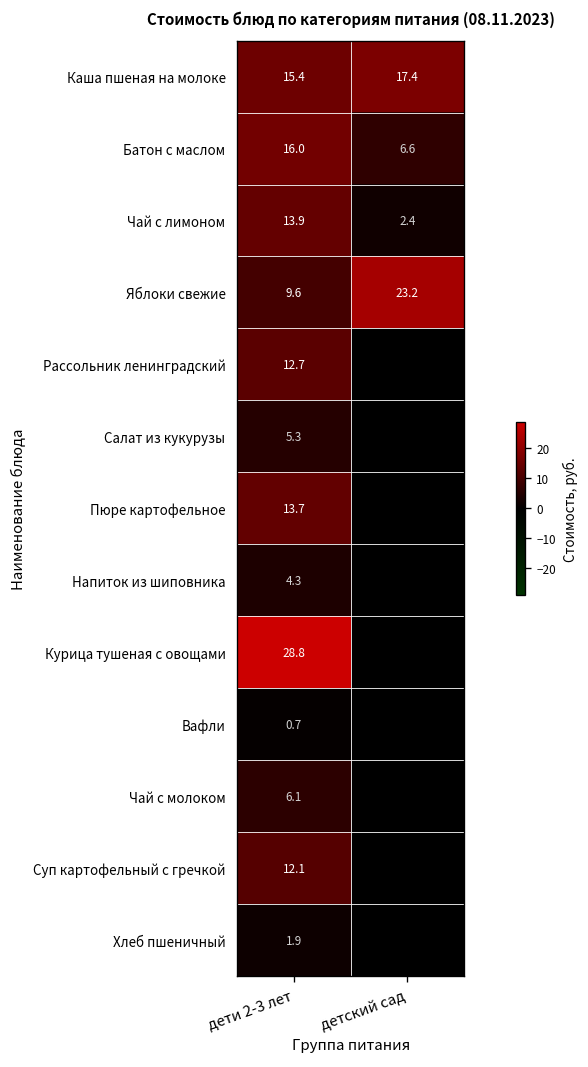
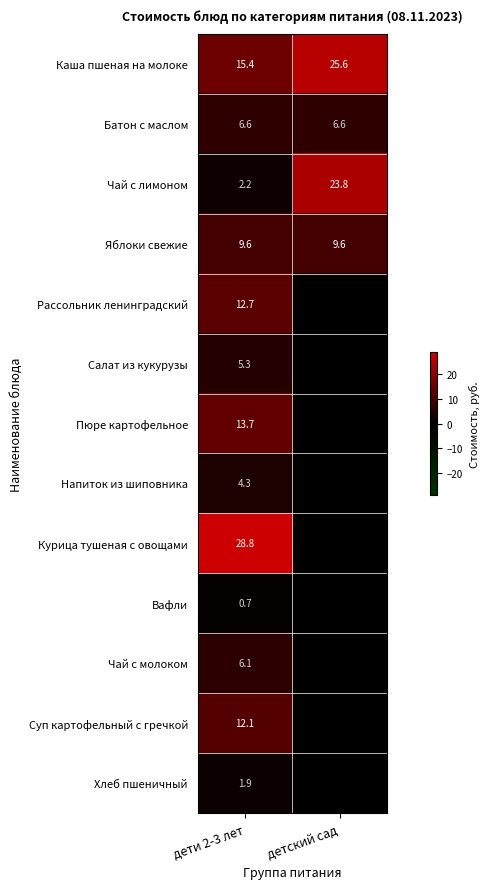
  {
    "Каша пшеная на молоке": {
      "дети 2-3 лет": 15.4,
-     "детский сад": 17.4
+     "детский сад": 25.6
    },
    "Батон с маслом": {
-     "дети 2-3 лет": 16.0,
+     "дети 2-3 лет": 6.6,
      "детский сад": 6.6
    },
    "Чай с лимоном": {
-     "дети 2-3 лет": 13.9,
-     "детский сад": 2.4
+     "дети 2-3 лет": 2.2,
+     "детский сад": 23.8
    },
    "Яблоки свежие": {
      "дети 2-3 лет": 9.6,
-     "детский сад": 23.2
+     "детский сад": 9.6
    },
    "Рассольник ленинградский": {
      "дети 2-3 лет": 12.7
    },
    "Салат из кукурузы": {
      "дети 2-3 лет": 5.3
    },
    "Пюре картофельное": {
      "дети 2-3 лет": 13.7
    },
    "Напиток из шиповника": {
      "дети 2-3 лет": 4.3
    },
    "Курица тушеная с овощами": {
      "дети 2-3 лет": 28.8
    },
    "Вафли": {
      "дети 2-3 лет": 0.7
    },
    "Чай с молоком": {
      "дети 2-3 лет": 6.1
    },
    "Суп картофельный с гречкой": {
      "дети 2-3 лет": 12.1
    },
    "Хлеб пшеничный": {
      "дети 2-3 лет": 1.9
    }
  }
